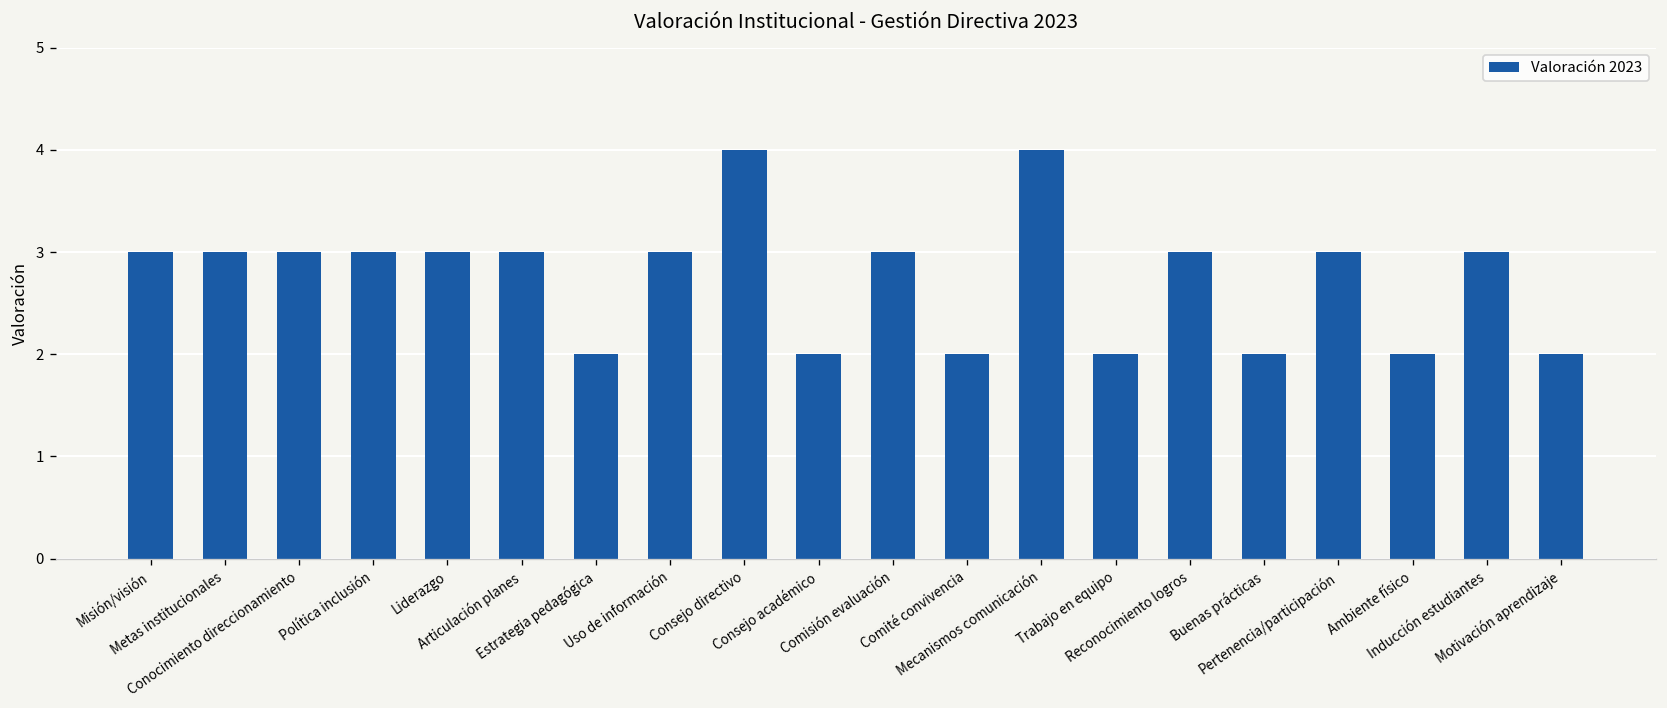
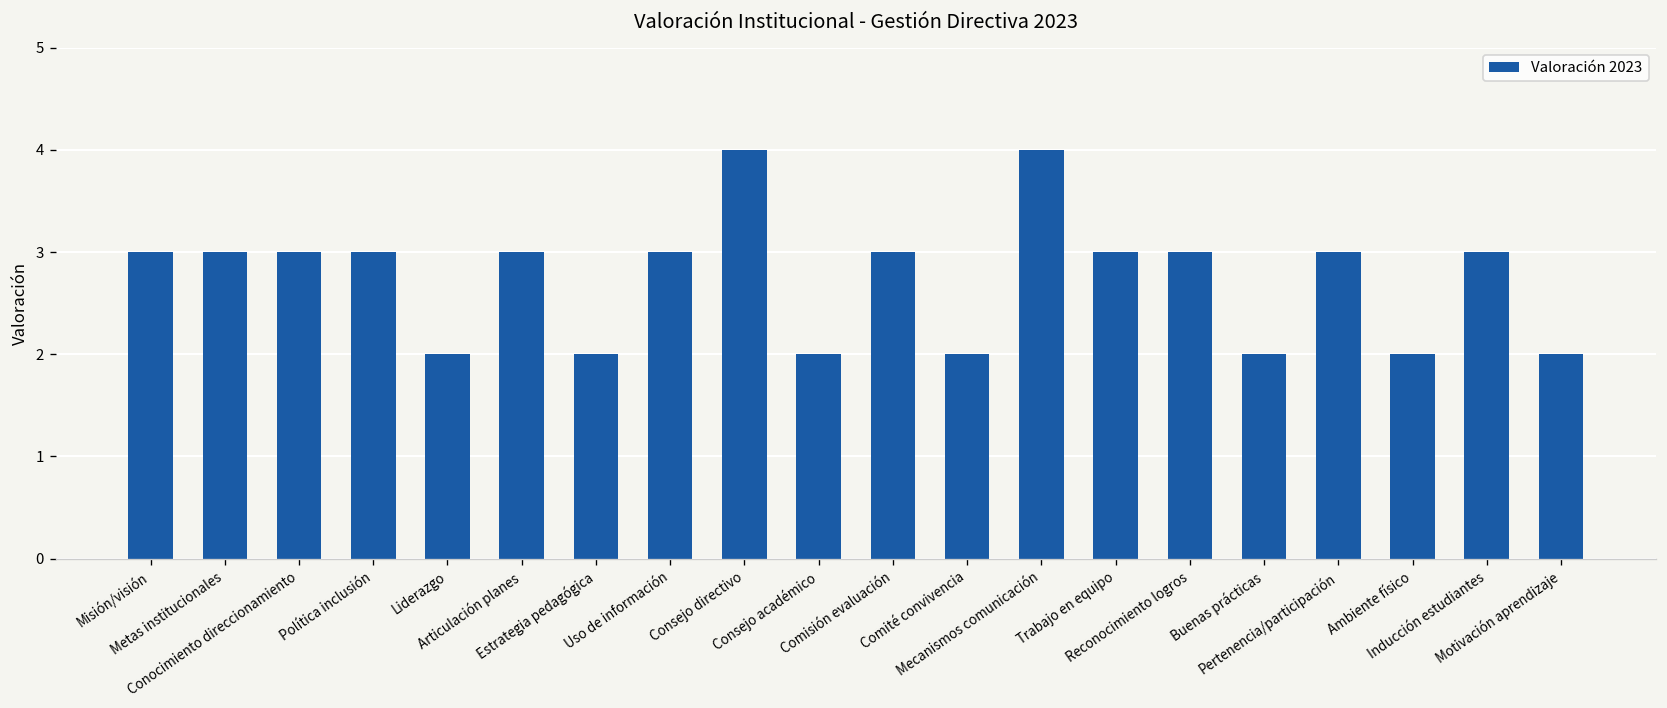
  {
    "Misión/visión": 3,
    "Metas institucionales": 3,
    "Conocimiento direccionamiento": 3,
    "Política inclusión": 3,
-   "Liderazgo": 3,
+   "Liderazgo": 2,
    "Articulación planes": 3,
    "Estrategia pedagógica": 2,
    "Uso de información": 3,
    "Consejo directivo": 4,
    "Consejo académico": 2,
    "Comisión evaluación": 3,
    "Comité convivencia": 2,
    "Mecanismos comunicación": 4,
-   "Trabajo en equipo": 2,
+   "Trabajo en equipo": 3,
    "Reconocimiento logros": 3,
    "Buenas prácticas": 2,
    "Pertenencia/participación": 3,
    "Ambiente físico": 2,
    "Inducción estudiantes": 3,
    "Motivación aprendizaje": 2
  }
